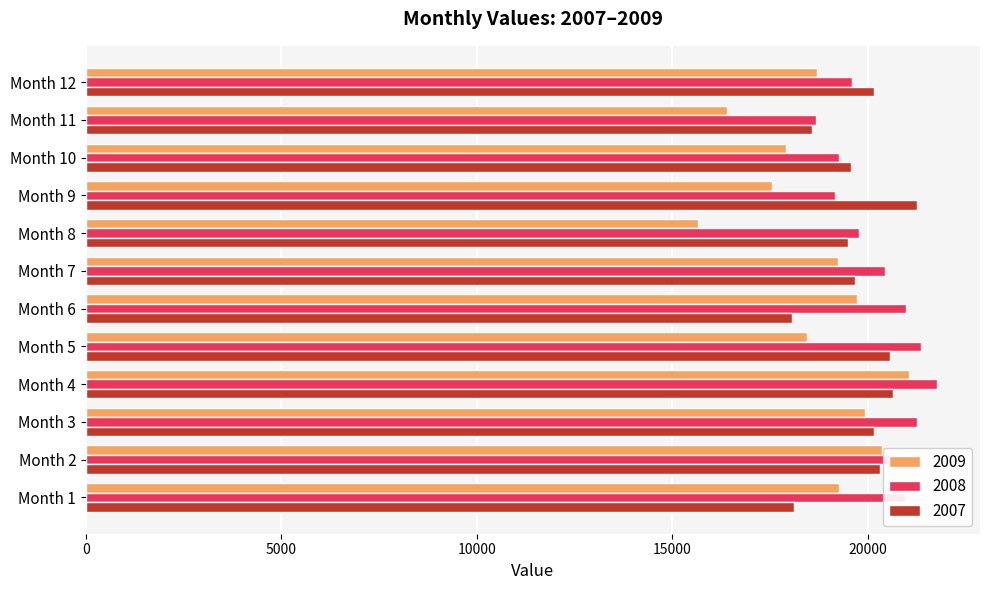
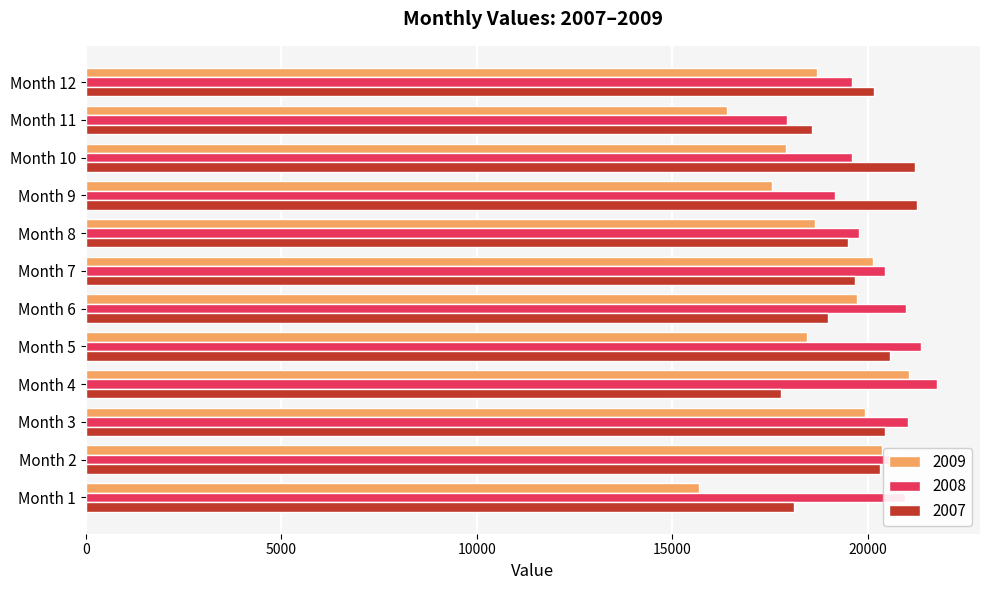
  {
    "2009": {
      "Month 12": 18700,
      "Month 11": 16400,
      "Month 10": 17900,
      "Month 9": 17500,
-     "Month 8": 15700,
-     "Month 7": 19200,
+     "Month 8": 18600,
+     "Month 7": 20100,
      "Month 6": 19700,
      "Month 5": 18500,
      "Month 4": 21000,
      "Month 3": 19900,
      "Month 2": 20400,
-     "Month 1": 19300
+     "Month 1": 15700
    },
    "2008": {
      "Month 12": 19600,
-     "Month 11": 18700,
-     "Month 10": 19300,
+     "Month 11": 17900,
+     "Month 10": 19600,
      "Month 9": 19200,
      "Month 8": 19800,
      "Month 7": 20400,
      "Month 6": 21000,
      "Month 5": 21400,
      "Month 4": 21800,
-     "Month 3": 21300
+     "Month 3": 21000
    },
    "2007": {
      "Month 12": 20200,
      "Month 11": 18600,
-     "Month 10": 19600,
+     "Month 10": 21200,
      "Month 9": 21300,
      "Month 8": 19500,
      "Month 7": 19700,
-     "Month 6": 18100,
+     "Month 6": 19000,
      "Month 5": 20600,
-     "Month 4": 20600,
-     "Month 3": 20200,
+     "Month 4": 17800,
+     "Month 3": 20400,
      "Month 2": 20300,
      "Month 1": 18100
    }
  }
